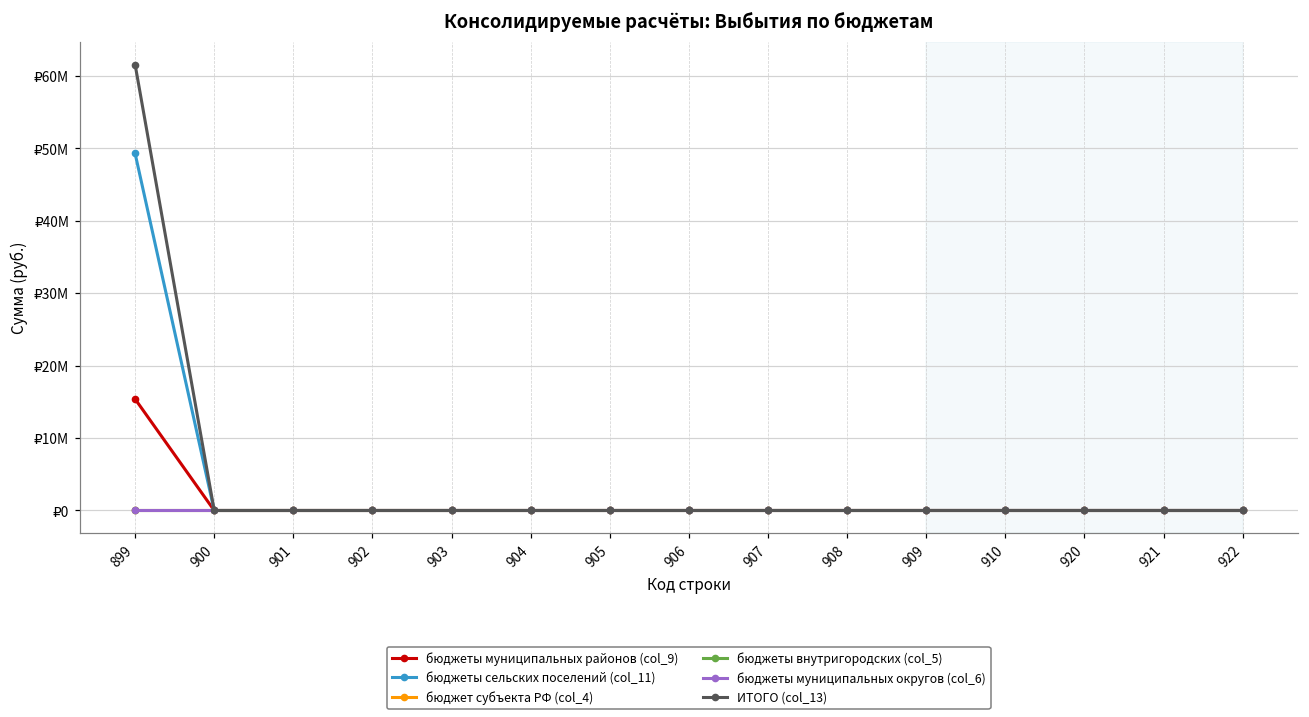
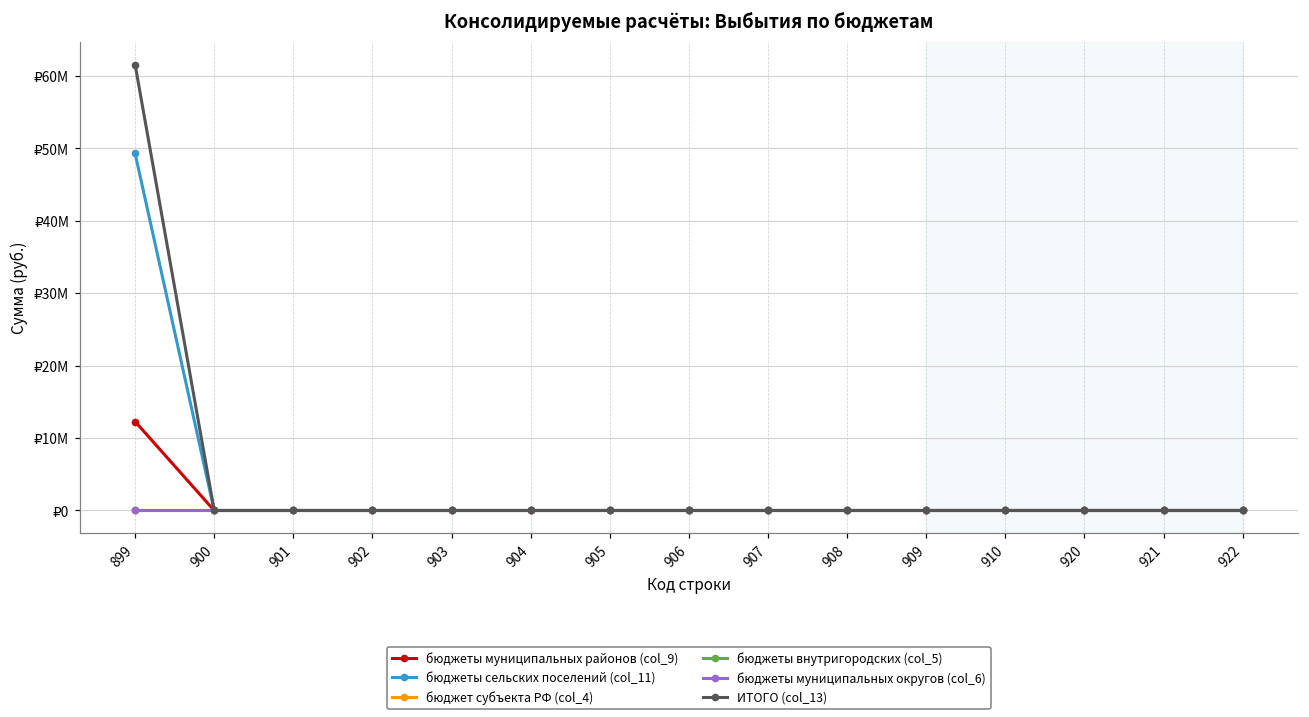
  {
    "бюджеты муниципальных районов (col_9)": {
-     "899": "₽15000000"
+     "899": "₽12000000"
    },
    "бюджеты сельских поселений (col_11)": {
      "899": "₽49000000"
    },
    "бюджеты муниципальных округов (col_6)": {
      "899": "₽0"
    },
    "ИТОГО (col_13)": {
      "899": "₽62000000"
    }
  }
